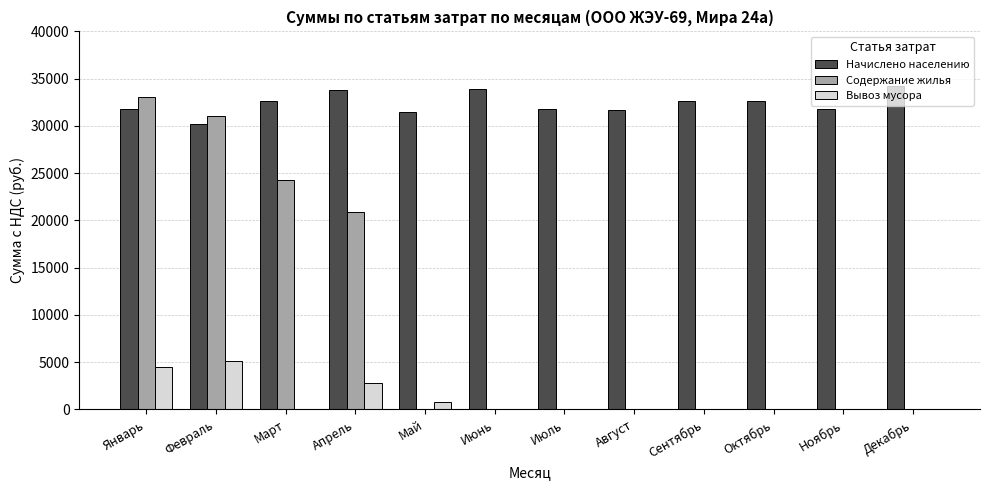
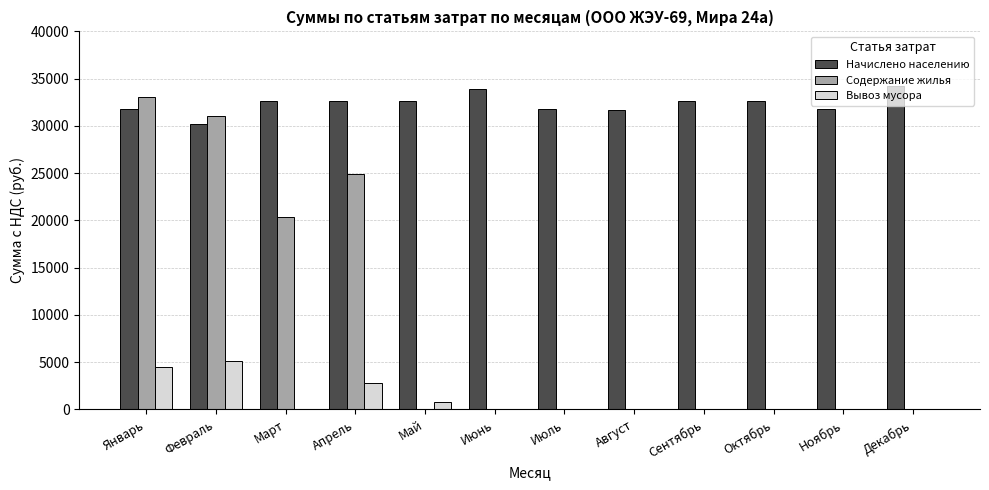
  {
    "Начислено населению": {
      "Январь": 32000,
      "Февраль": 30000,
      "Март": 33000,
-     "Апрель": 34000,
-     "Май": 32000,
+     "Апрель": 33000,
+     "Май": 33000,
      "Июнь": 34000,
      "Июль": 32000,
      "Август": 32000,
      "Сентябрь": 33000,
      "Октябрь": 33000,
      "Ноябрь": 32000
    },
    "Содержание жилья": {
      "Январь": 33000,
      "Февраль": 31000,
-     "Март": 24000,
-     "Апрель": 21000,
+     "Март": 20000,
+     "Апрель": 25000,
      "Май": 0,
      "Июнь": 0,
      "Июль": 0,
      "Август": 0,
      "Сентябрь": 0,
      "Октябрь": 0,
      "Ноябрь": 0,
      "Декабрь": 0
    },
    "Вывоз мусора": {
      "Январь": 4000,
      "Февраль": 5000,
      "Март": 0,
      "Апрель": 3000,
      "Май": 1000,
      "Июнь": 0,
      "Июль": 0,
      "Август": 0,
      "Сентябрь": 0,
      "Октябрь": 0,
      "Ноябрь": 0,
      "Декабрь": 0
    }
  }
